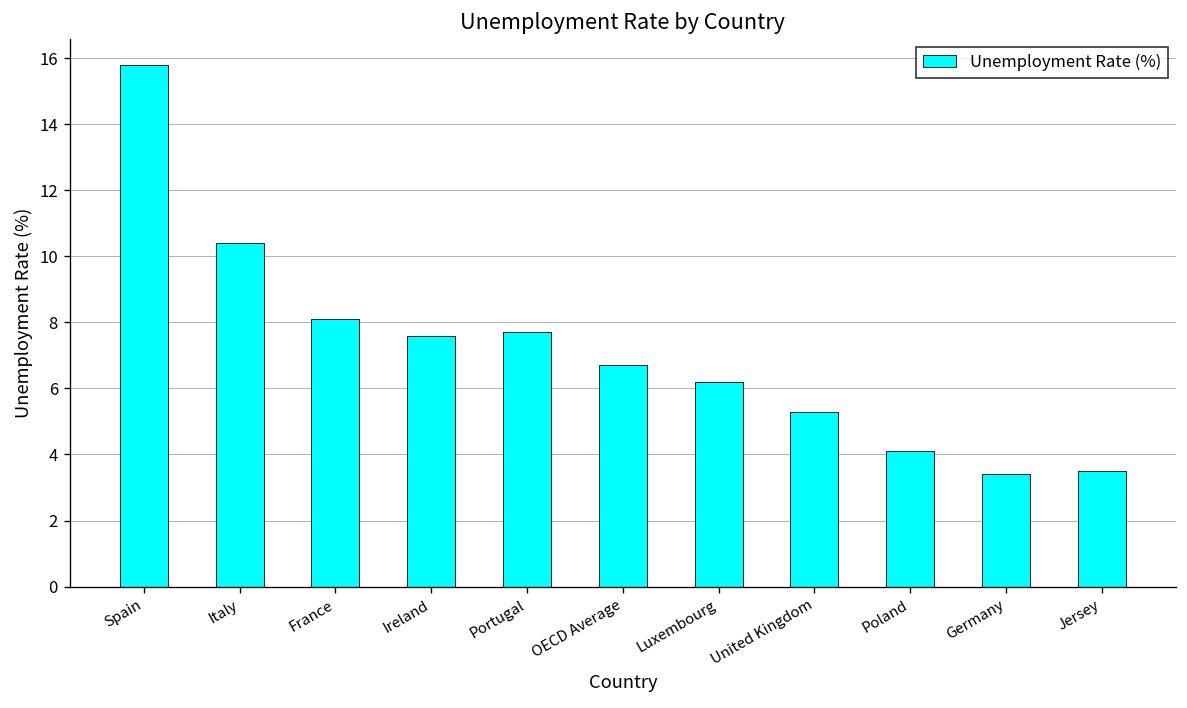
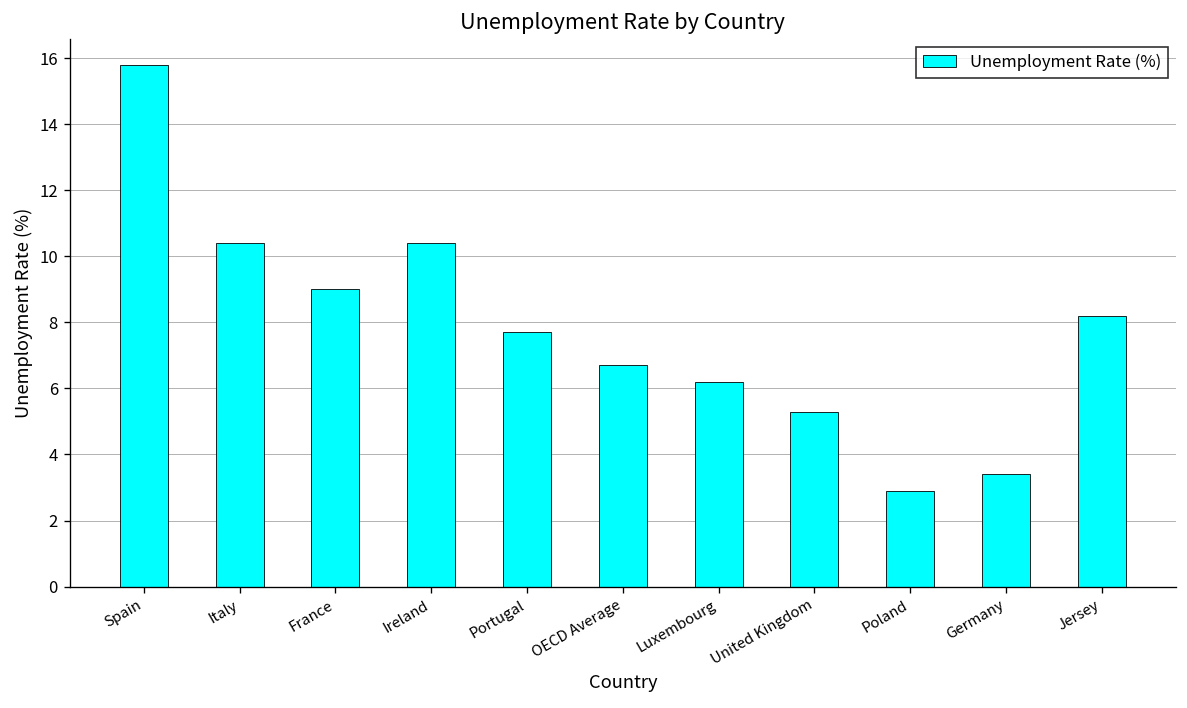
  {
    "Spain": 15.8,
    "Italy": 10.4,
-   "France": 8.1,
-   "Ireland": 7.6,
+   "France": 9.0,
+   "Ireland": 10.4,
    "Portugal": 7.7,
    "OECD Average": 6.7,
    "Luxembourg": 6.2,
    "United Kingdom": 5.3,
-   "Poland": 4.1,
+   "Poland": 2.9,
    "Germany": 3.4,
-   "Jersey": 3.5
+   "Jersey": 8.2
  }
